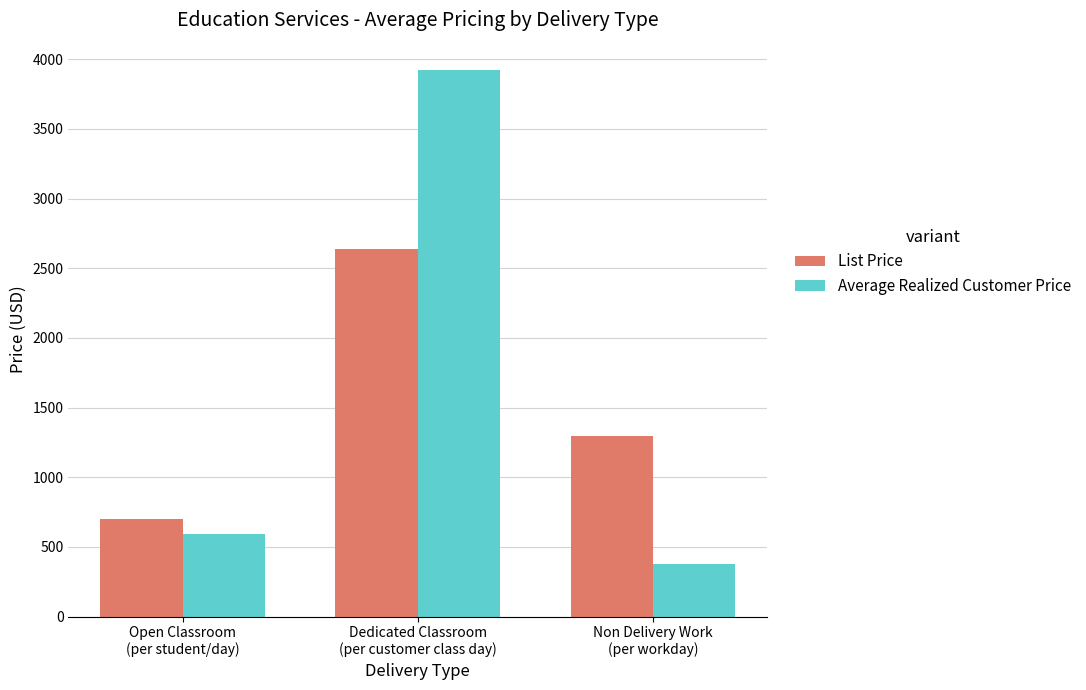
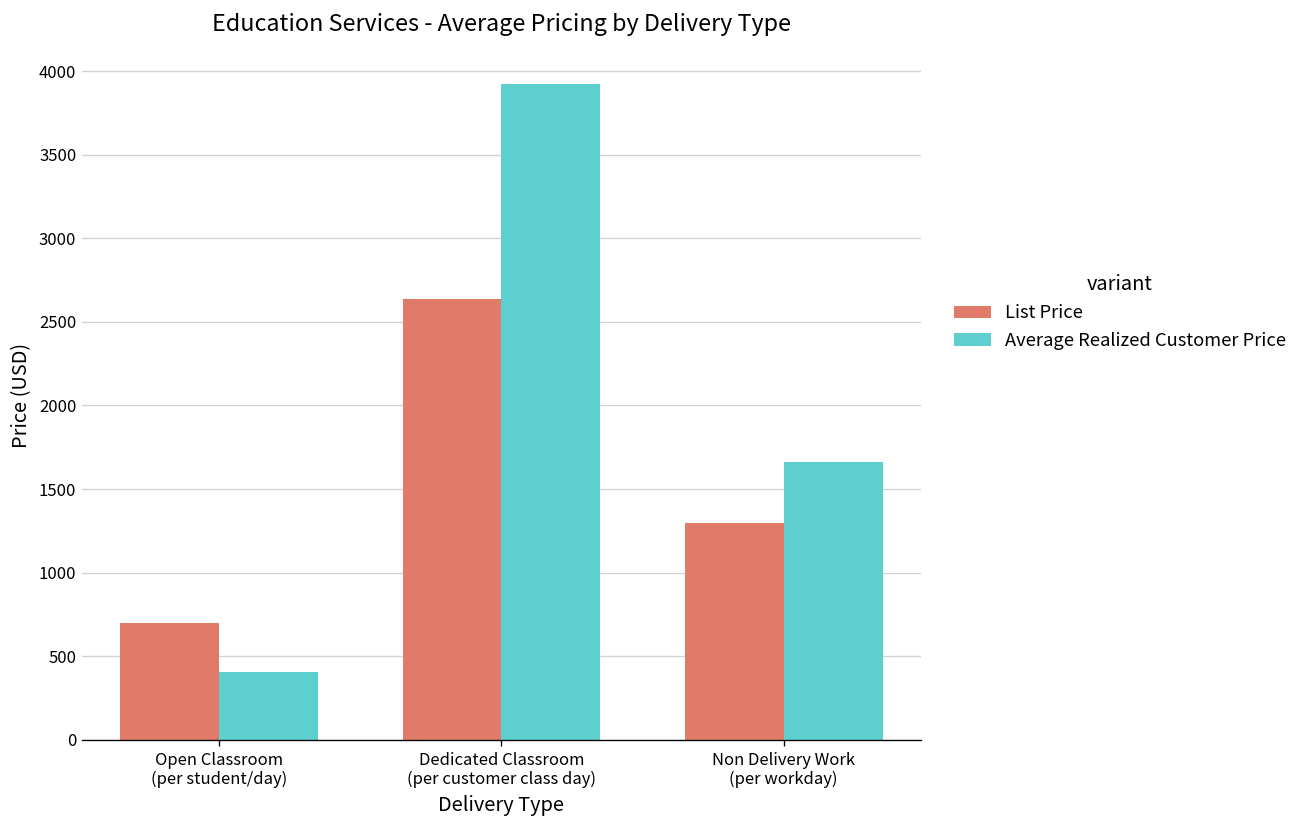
  {
    "List Price": {
      "Open Classroom (per student/day)": 700,
      "Dedicated Classroom (per customer class day)": 2640,
      "Non Delivery Work (per workday)": 1290
    },
    "Average Realized Customer Price": {
-     "Open Classroom (per student/day)": 600,
+     "Open Classroom (per student/day)": 410,
      "Dedicated Classroom (per customer class day)": 3920,
-     "Non Delivery Work (per workday)": 380
+     "Non Delivery Work (per workday)": 1660
    }
  }
